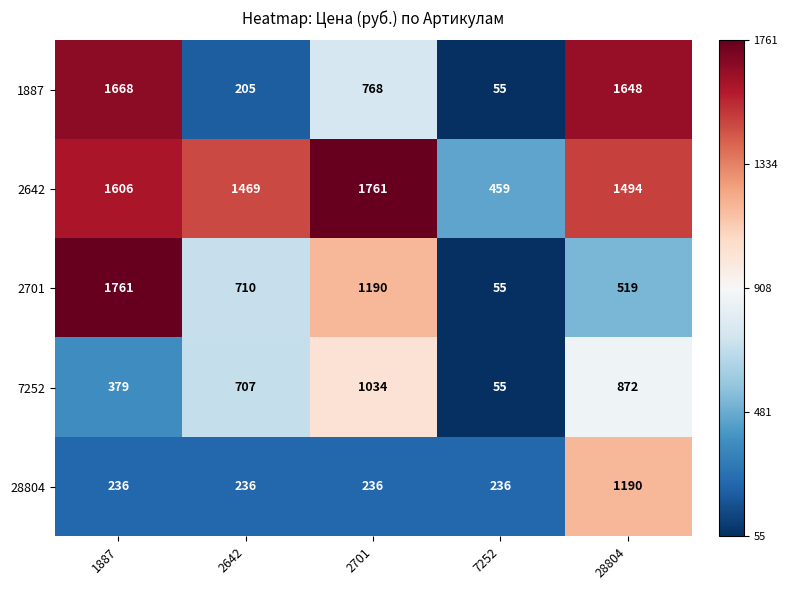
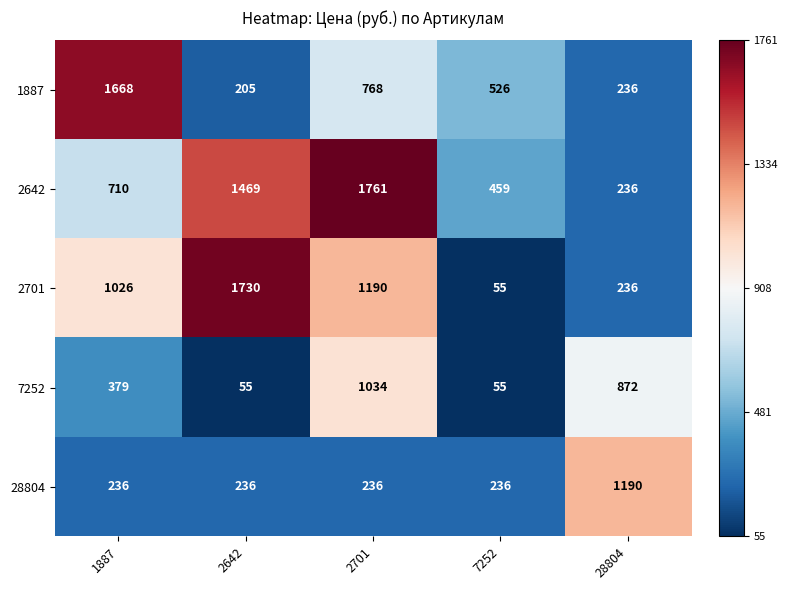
  {
    "1887": {
      "1887": 1668,
      "2642": 205,
      "2701": 768,
-     "7252": 55,
-     "28804": 1648
+     "7252": 526,
+     "28804": 236
    },
    "2642": {
-     "1887": 1606,
+     "1887": 710,
      "2642": 1469,
      "2701": 1761,
      "7252": 459,
-     "28804": 1494
+     "28804": 236
    },
    "2701": {
-     "1887": 1761,
-     "2642": 710,
+     "1887": 1026,
+     "2642": 1730,
      "2701": 1190,
      "7252": 55,
-     "28804": 519
+     "28804": 236
    },
    "7252": {
      "1887": 379,
-     "2642": 707,
+     "2642": 55,
      "2701": 1034,
      "7252": 55,
      "28804": 872
    },
    "28804": {
      "1887": 236,
      "2642": 236,
      "2701": 236,
      "7252": 236,
      "28804": 1190
    }
  }
